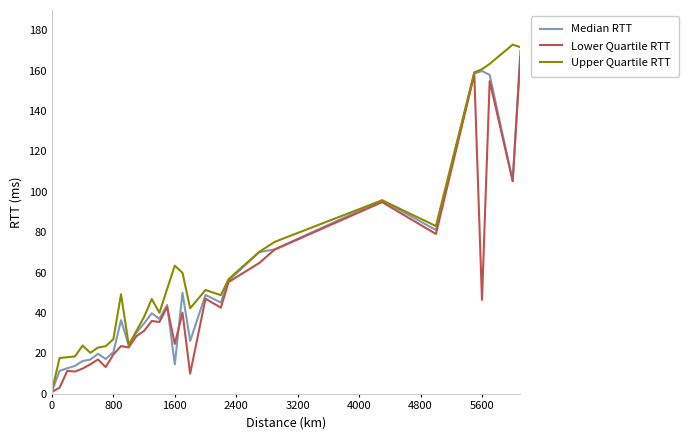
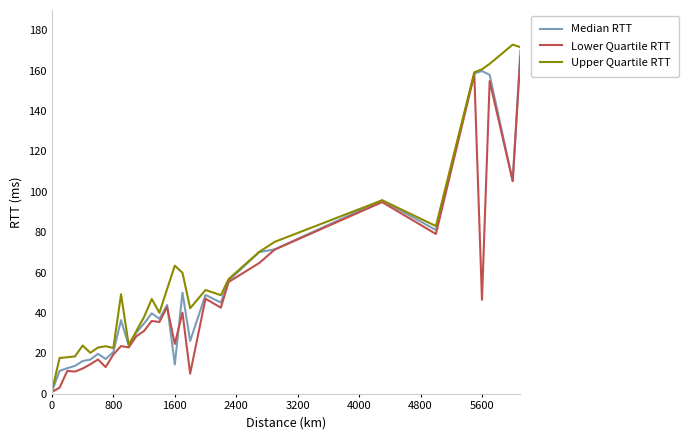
  {
    "Median RTT": {
      "1600": 15
    },
    "Lower Quartile RTT": {
      "1600": 25,
      "5600": 46
    },
    "Upper Quartile RTT": {
-     "800": 27,
+     "800": 23,
      "1600": 63
    }
  }
